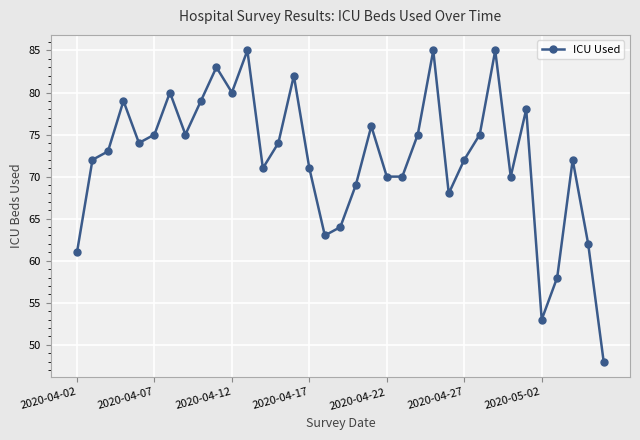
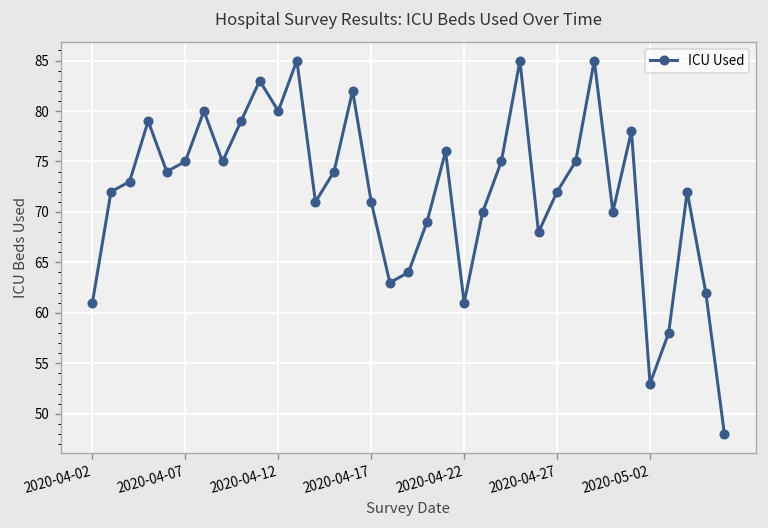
  {
    "2020-04-02": 61,
    "2020-04-07": 75,
    "2020-04-12": 80,
    "2020-04-17": 71,
-   "2020-04-22": 70,
+   "2020-04-22": 61,
    "2020-04-27": 72,
    "2020-05-02": 53
  }
